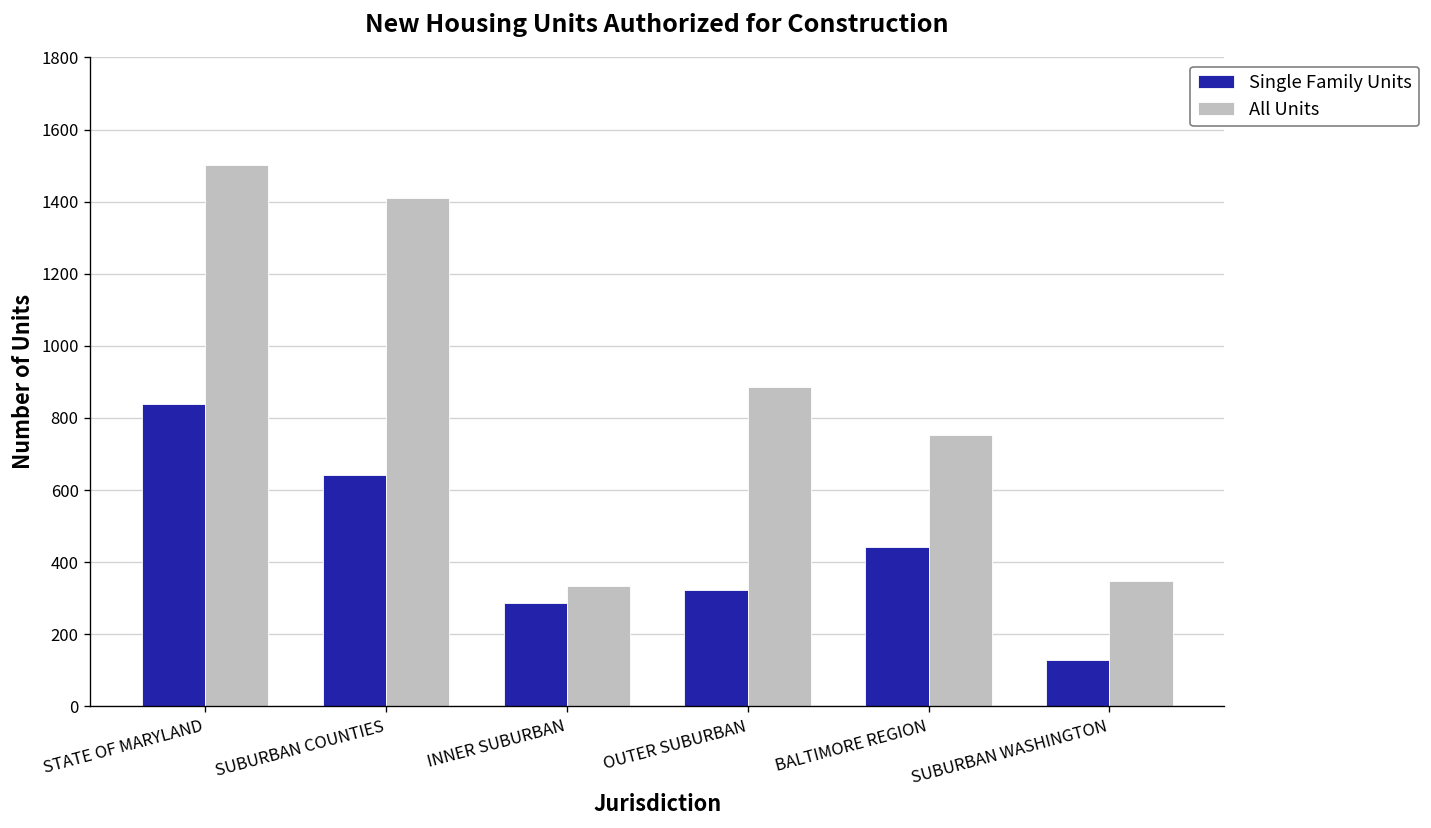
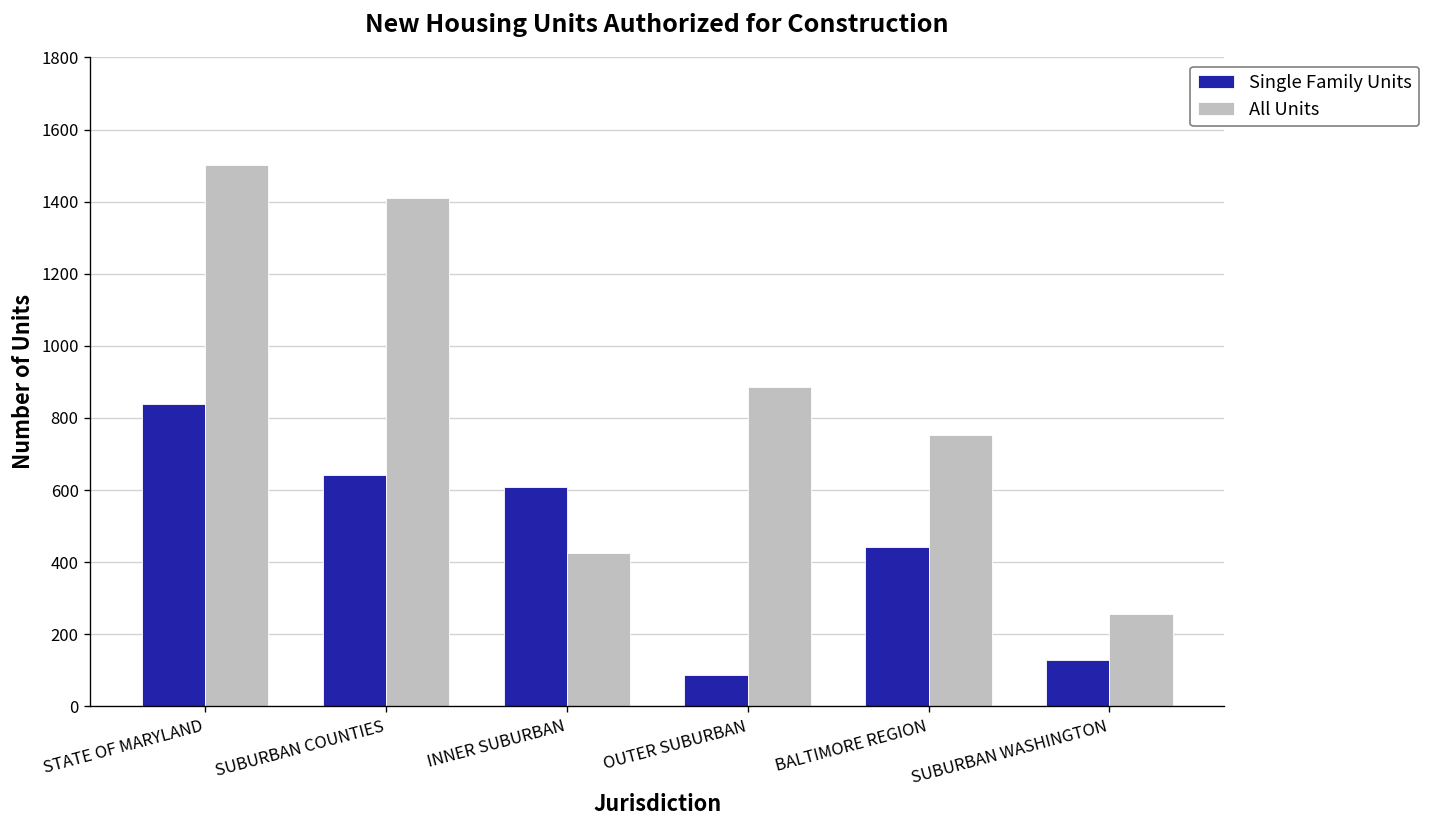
  {
    "Single Family Units": {
      "STATE OF MARYLAND": 840,
      "SUBURBAN COUNTIES": 640,
-     "INNER SUBURBAN": 290,
-     "OUTER SUBURBAN": 320,
+     "INNER SUBURBAN": 610,
+     "OUTER SUBURBAN": 90,
      "BALTIMORE REGION": 440,
      "SUBURBAN WASHINGTON": 130
    },
    "All Units": {
      "STATE OF MARYLAND": 1500,
      "SUBURBAN COUNTIES": 1410,
-     "INNER SUBURBAN": 330,
+     "INNER SUBURBAN": 430,
      "OUTER SUBURBAN": 890,
      "BALTIMORE REGION": 750,
-     "SUBURBAN WASHINGTON": 350
+     "SUBURBAN WASHINGTON": 260
    }
  }
